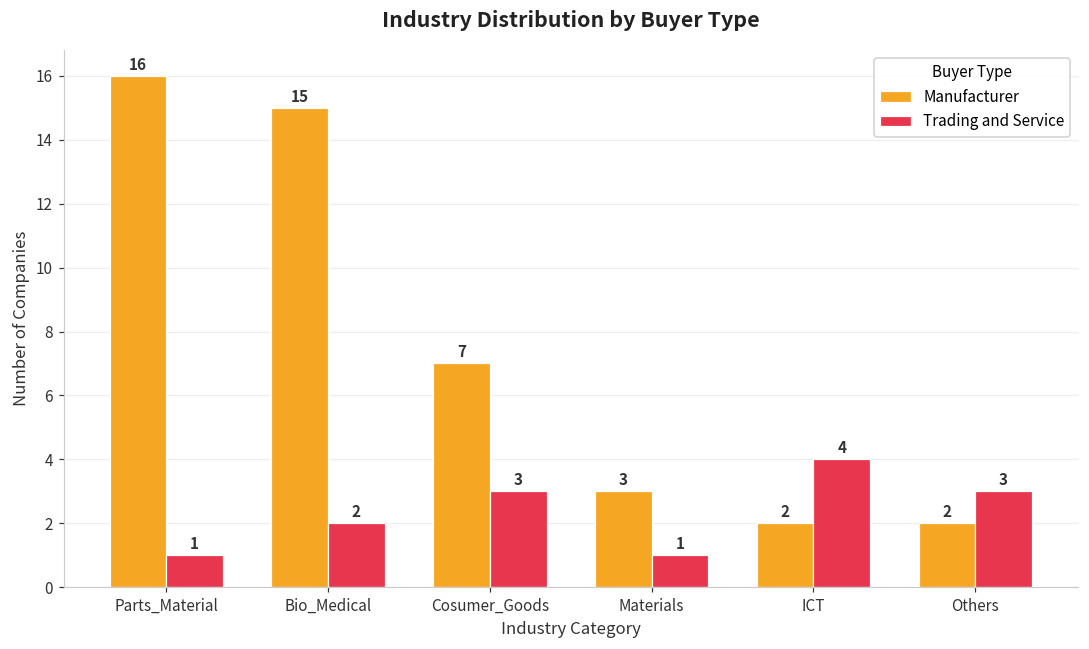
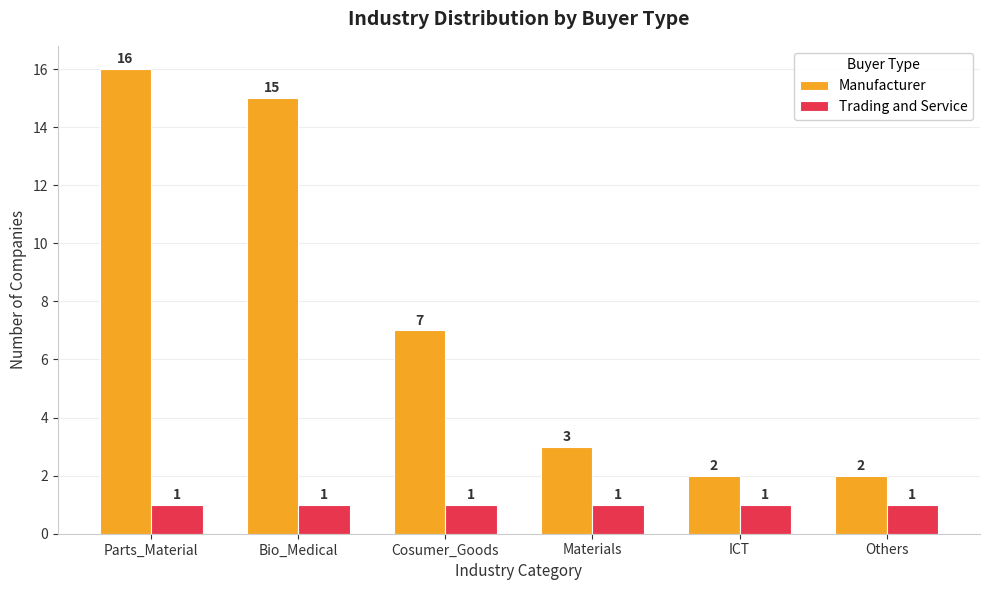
  {
    "Manufacturer": {
      "Parts_Material": 16,
      "Bio_Medical": 15,
      "Cosumer_Goods": 7,
      "Materials": 3,
      "ICT": 2,
      "Others": 2
    },
    "Trading and Service": {
      "Parts_Material": 1,
-     "Bio_Medical": 2,
-     "Cosumer_Goods": 3,
+     "Bio_Medical": 1,
+     "Cosumer_Goods": 1,
      "Materials": 1,
-     "ICT": 4,
-     "Others": 3
+     "ICT": 1,
+     "Others": 1
    }
  }
